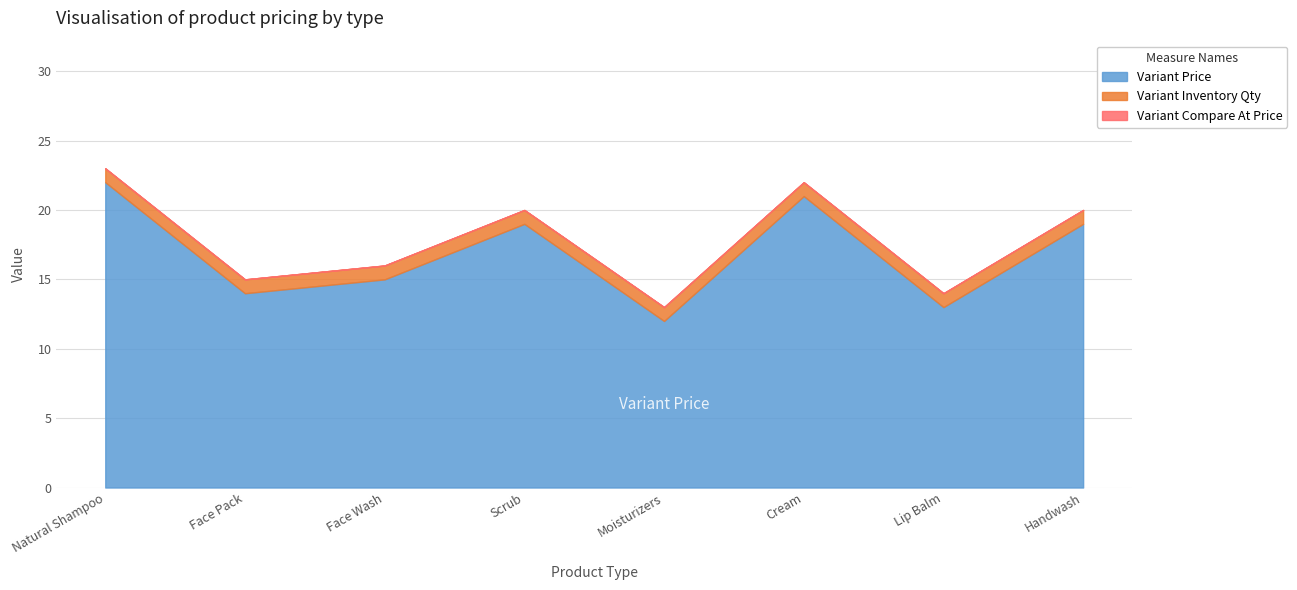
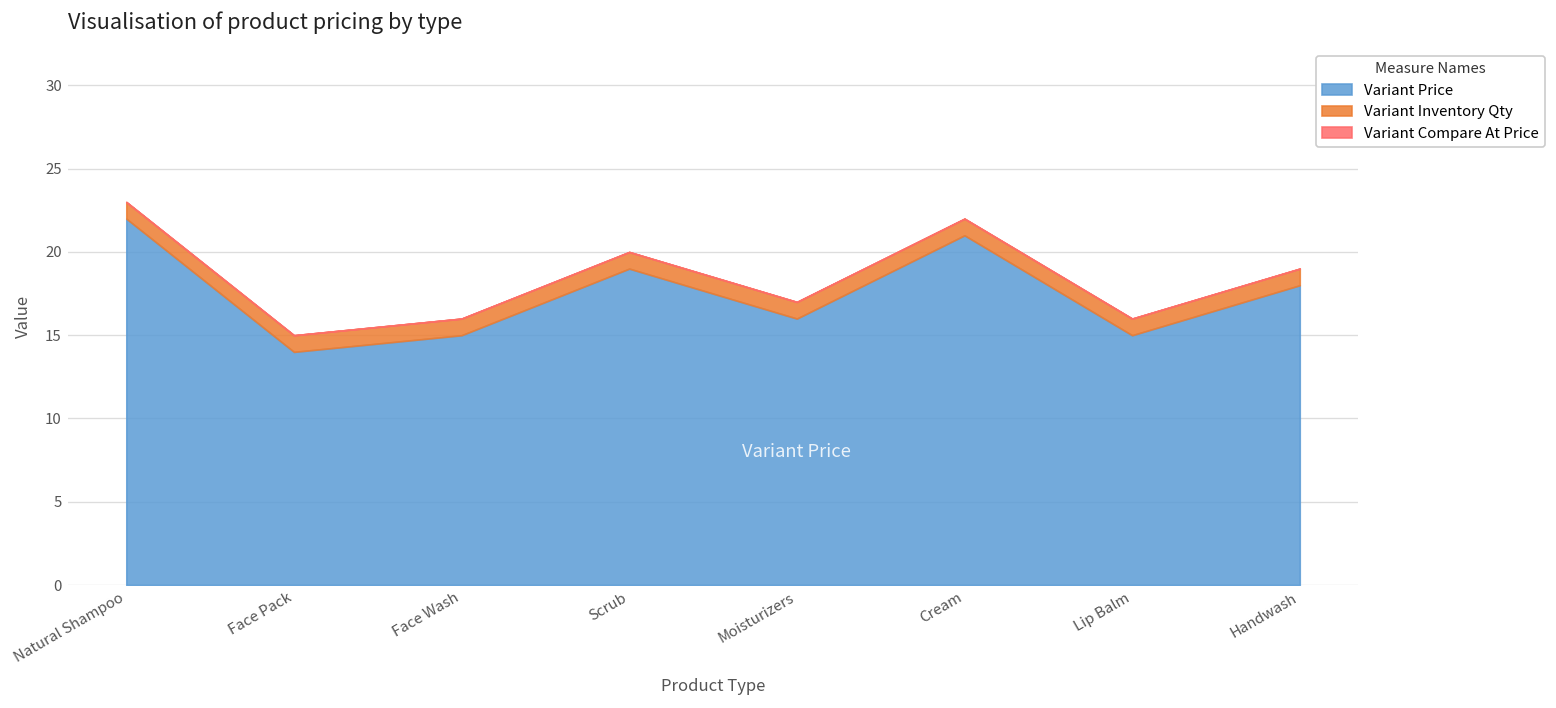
  {
    "Variant Price": {
      "Natural Shampoo": 22,
      "Face Pack": 14,
      "Face Wash": 15,
      "Scrub": 19,
-     "Moisturizers": 12,
+     "Moisturizers": 16,
      "Cream": 21,
-     "Lip Balm": 13,
-     "Handwash": 19
+     "Lip Balm": 15,
+     "Handwash": 18
    }
  }
